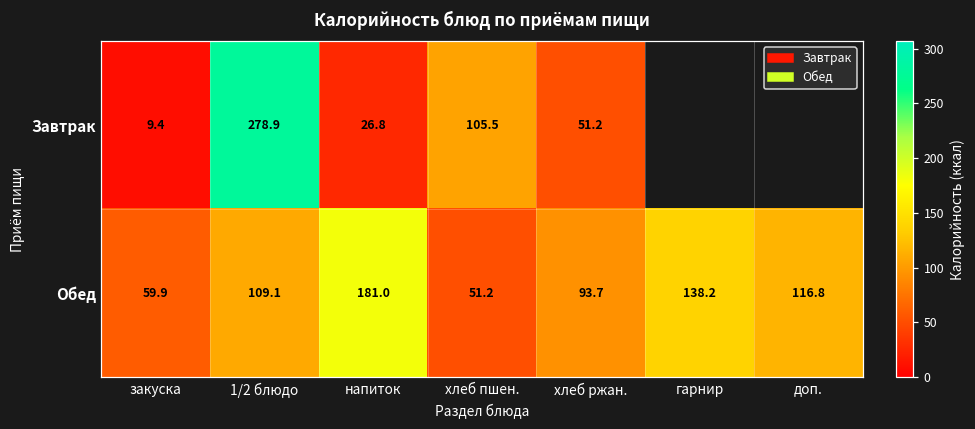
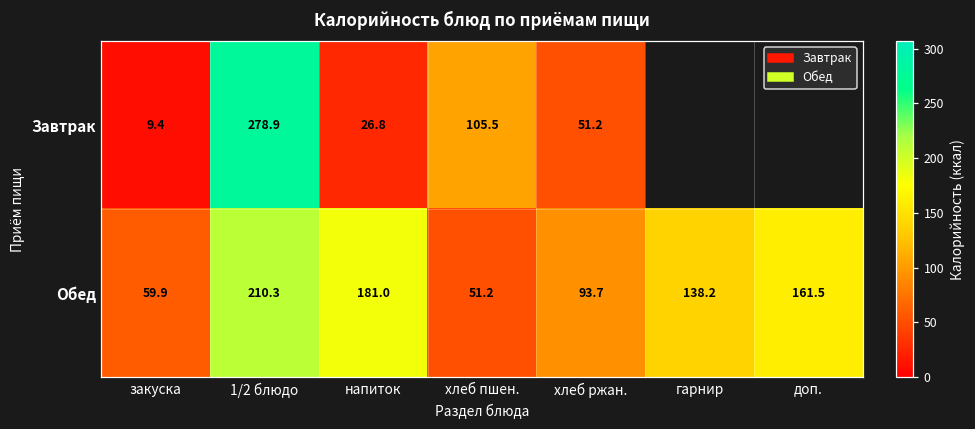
  {
    "Завтрак": {
      "закуска": 9.4,
      "1/2 блюдо": 278.9,
      "напиток": 26.8,
      "хлеб пшен.": 105.5,
      "хлеб ржан.": 51.2
    },
    "Обед": {
      "закуска": 59.9,
-     "1/2 блюдо": 109.1,
+     "1/2 блюдо": 210.3,
      "напиток": 181.0,
      "хлеб пшен.": 51.2,
      "хлеб ржан.": 93.7,
      "гарнир": 138.2,
-     "доп.": 116.8
+     "доп.": 161.5
    }
  }
